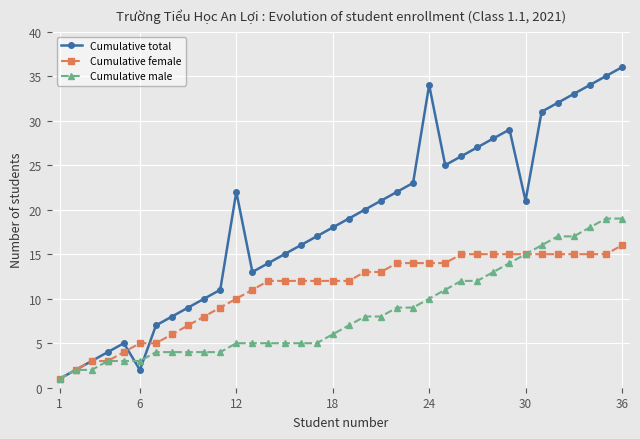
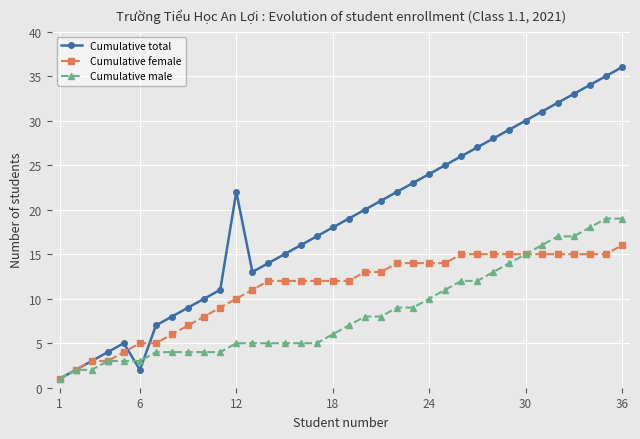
  {
    "Cumulative total": {
      "6": 2,
      "12": 22,
      "18": 18,
-     "24": 34,
-     "30": 21,
+     "24": 24,
+     "30": 30,
      "36": 36
    },
    "Cumulative female": {
      "6": 5,
      "12": 10,
      "18": 12,
      "24": 14,
      "36": 16
    },
    "Cumulative male": {
      "6": 3,
      "12": 5,
      "18": 6,
      "24": 10,
      "36": 19
    }
  }
